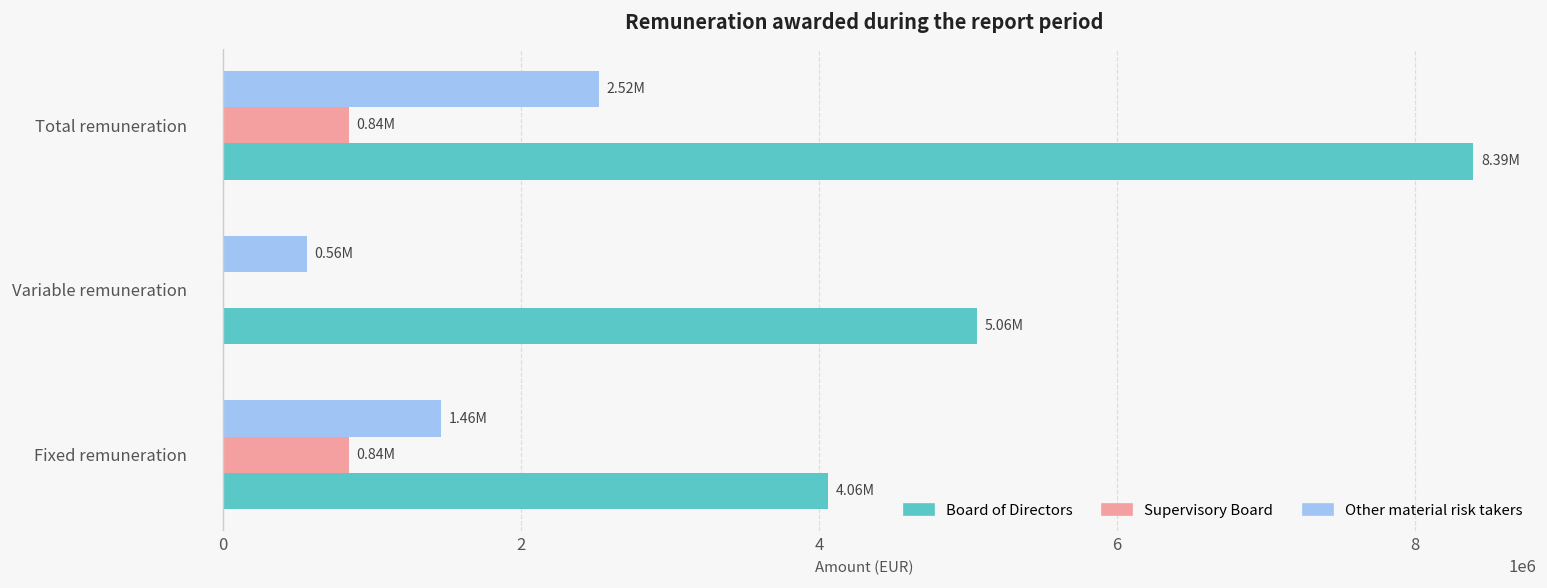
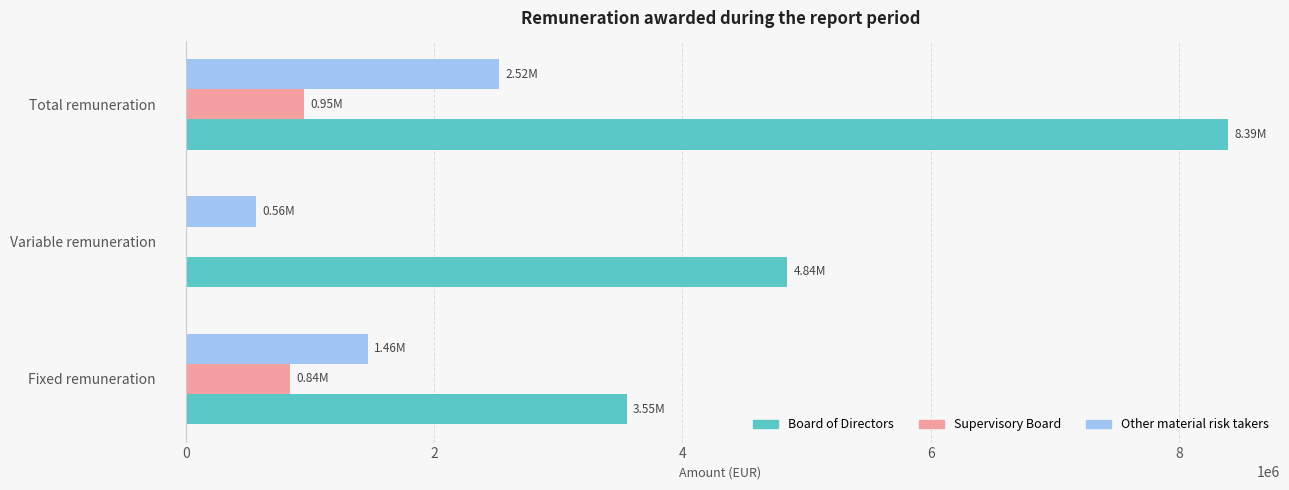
  {
    "Board of Directors": {
      "Total remuneration": "8.39M",
-     "Variable remuneration": "5.06M",
-     "Fixed remuneration": "4.06M"
+     "Variable remuneration": "4.84M",
+     "Fixed remuneration": "3.55M"
    },
    "Supervisory Board": {
-     "Total remuneration": "0.84M",
+     "Total remuneration": "0.95M",
      "Fixed remuneration": "0.84M"
    },
    "Other material risk takers": {
      "Total remuneration": "2.52M",
      "Variable remuneration": "0.56M",
      "Fixed remuneration": "1.46M"
    }
  }
